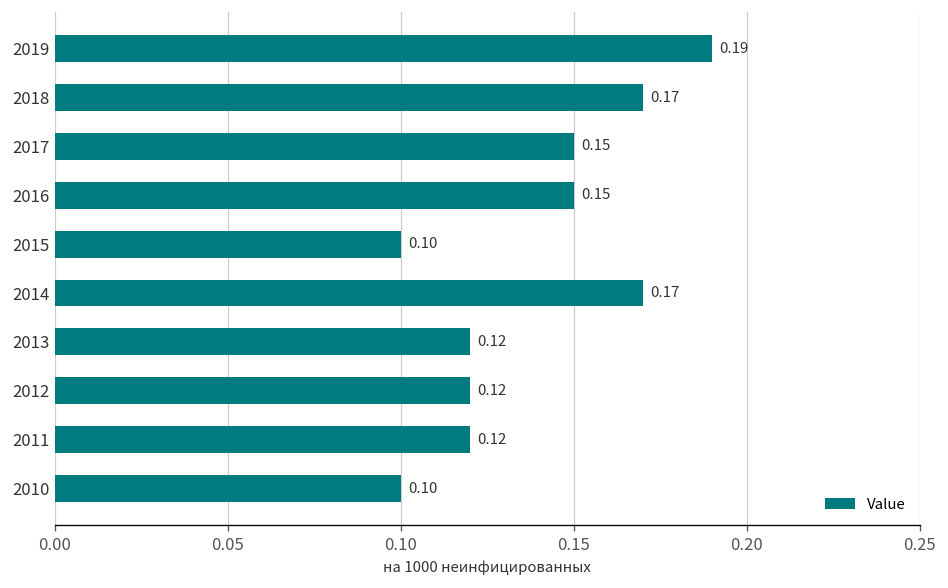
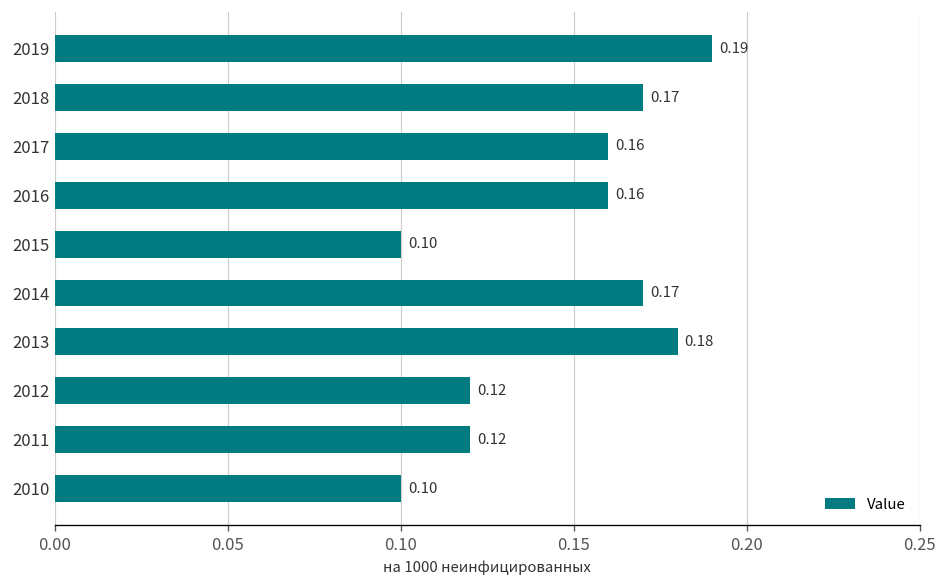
  {
    "2019": 0.19,
    "2018": 0.17,
-   "2017": 0.15,
-   "2016": 0.15,
+   "2017": 0.16,
+   "2016": 0.16,
    "2015": 0.10,
    "2014": 0.17,
-   "2013": 0.12,
+   "2013": 0.18,
    "2012": 0.12,
    "2011": 0.12,
    "2010": 0.10
  }
